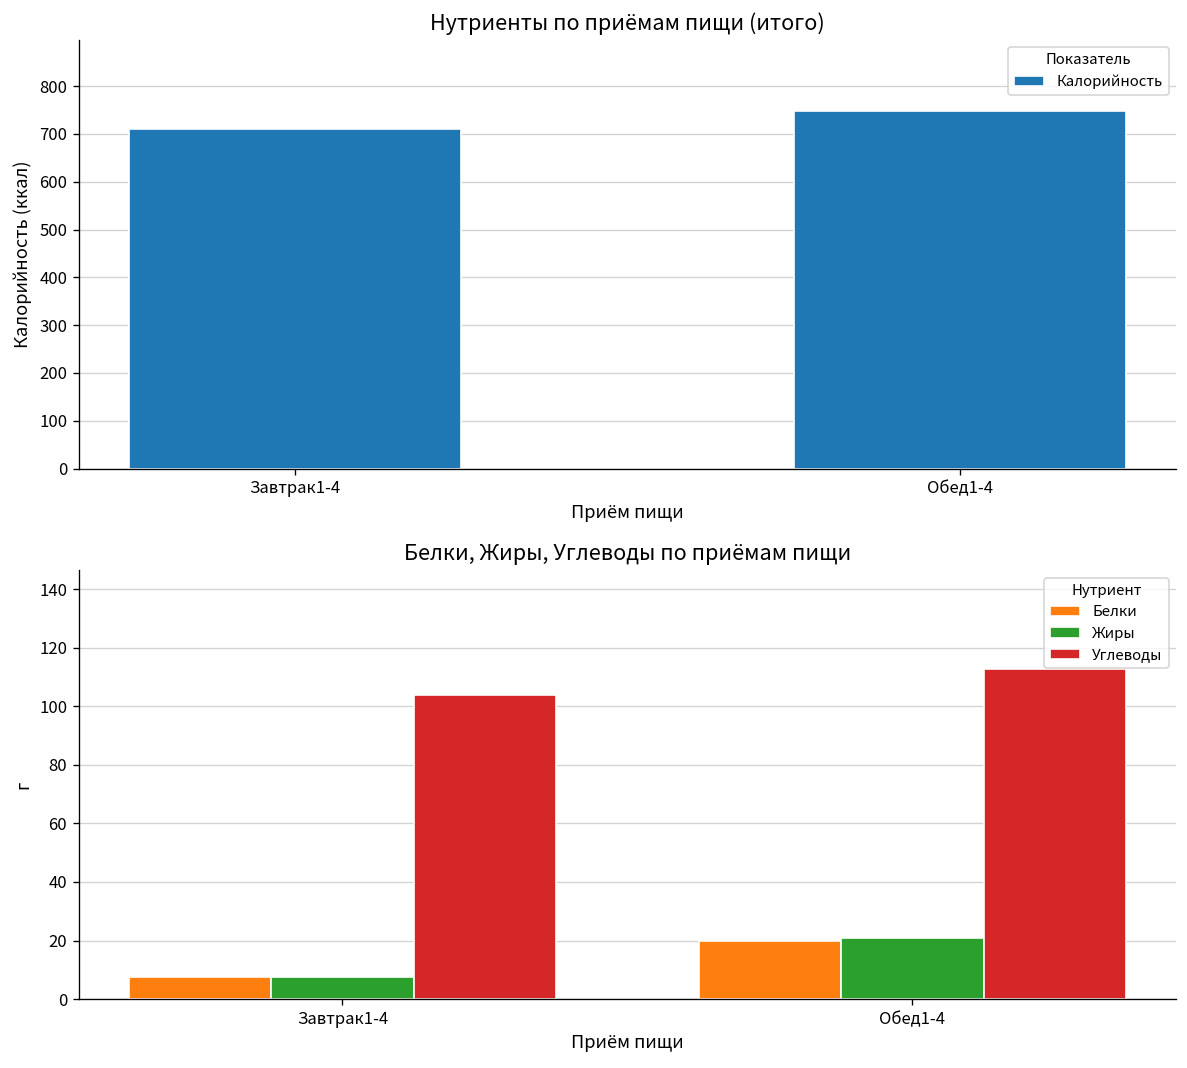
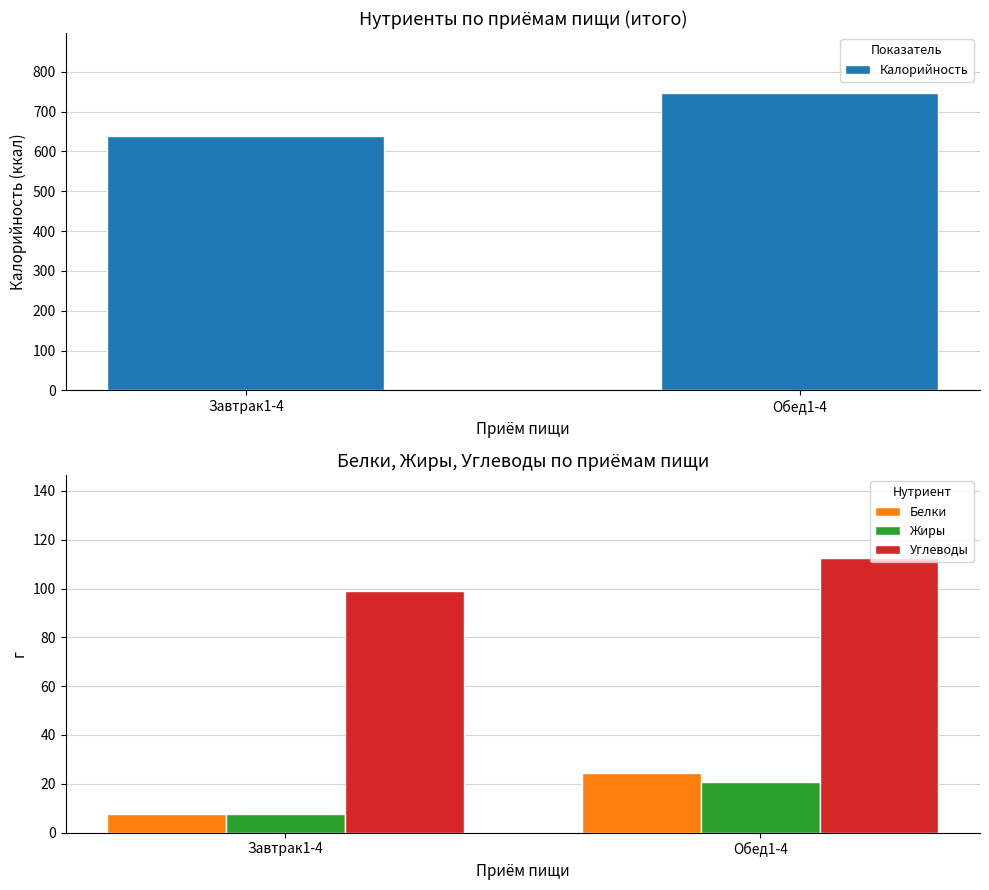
  {
    "Нутриенты по приёмам пищи (итого)": {
-     "Завтрак1-4": 710,
+     "Завтрак1-4": 640,
      "Обед1-4": 750
    },
    "Белки, Жиры, Углеводы по приёмам пищи": {
      "Белки": {
        "Завтрак1-4": 7,
-       "Обед1-4": 20
+       "Обед1-4": 25
      },
      "Жиры": {
        "Завтрак1-4": 8,
        "Обед1-4": 21
      },
      "Углеводы": {
-       "Завтрак1-4": 104
+       "Завтрак1-4": 99
      }
    }
  }
